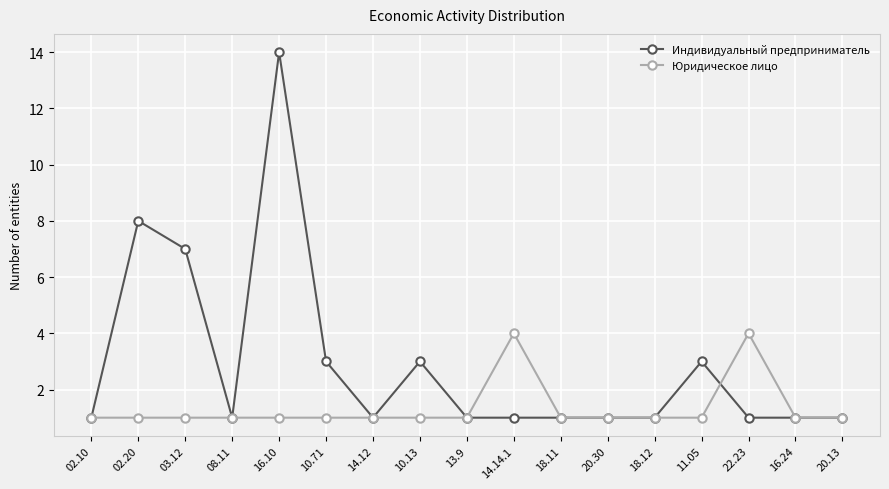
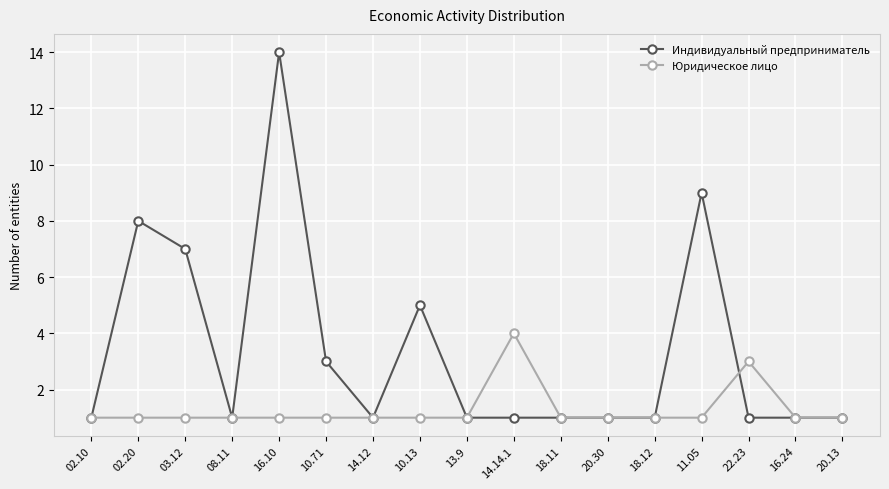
  {
    "Индивидуальный предприниматель": {
      "02.20": 8,
      "03.12": 7,
      "16.10": 14,
      "10.71": 3,
-     "10.13": 3,
+     "10.13": 5,
      "14.14.1": 1,
-     "11.05": 3,
+     "11.05": 9,
      "22.23": 1
    },
    "Юридическое лицо": {
      "02.20": 1,
      "03.12": 1,
      "16.10": 1,
      "10.71": 1,
      "10.13": 1,
      "14.14.1": 4,
      "11.05": 1,
-     "22.23": 4
+     "22.23": 3
    }
  }
